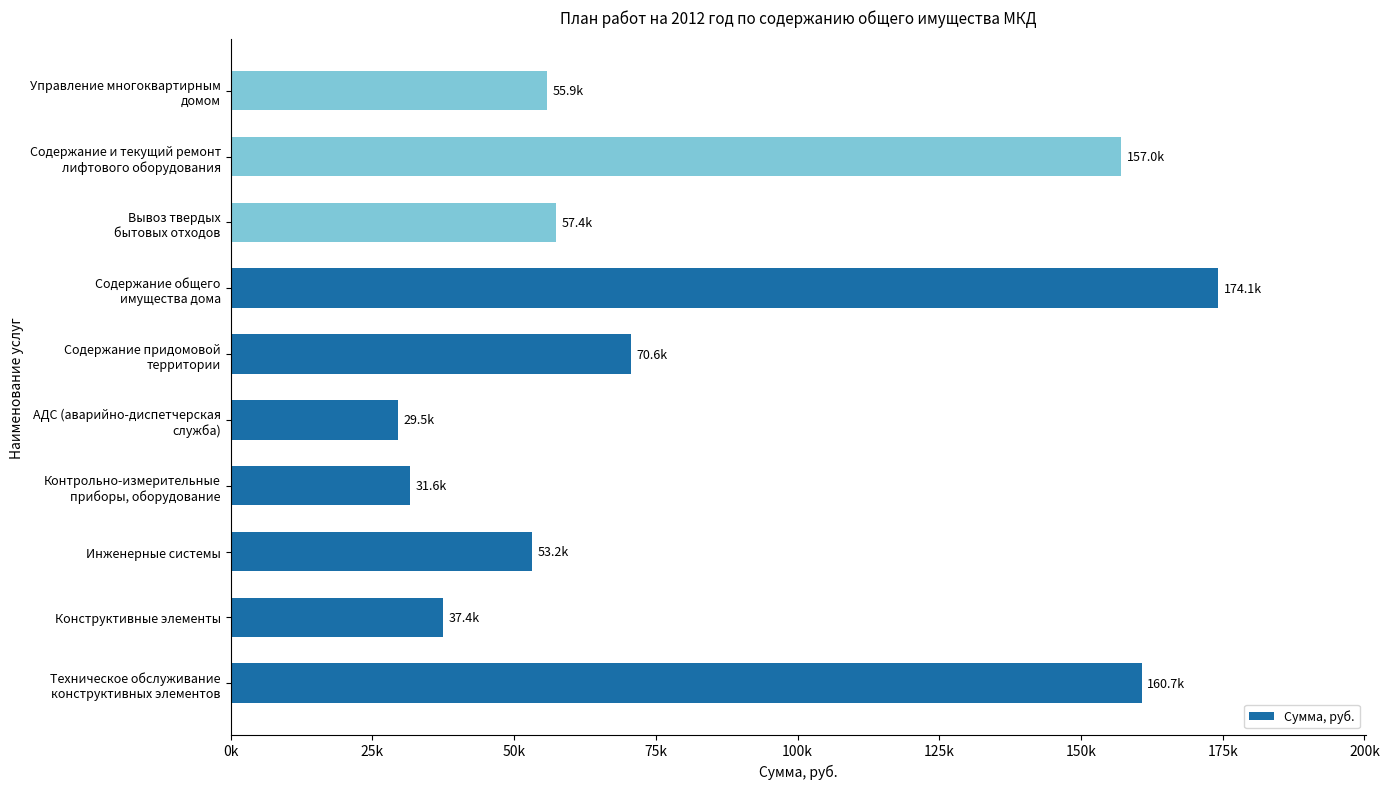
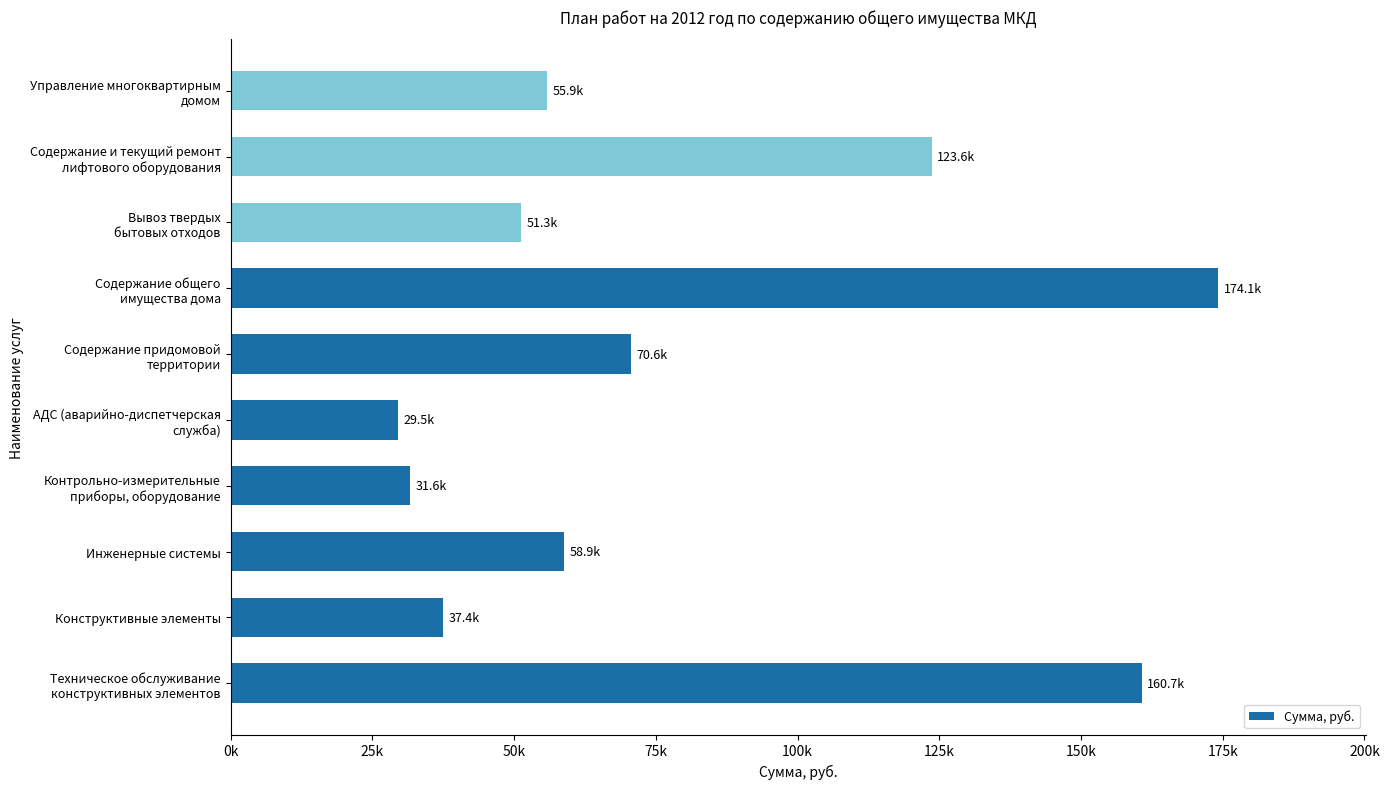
  {
    "Управление многоквартирным домом": "55.9k",
-   "Содержание и текущий ремонт лифтового оборудования": "157.0k",
-   "Вывоз твердых бытовых отходов": "57.4k",
+   "Содержание и текущий ремонт лифтового оборудования": "123.6k",
+   "Вывоз твердых бытовых отходов": "51.3k",
    "Содержание общего имущества дома": "174.1k",
    "Содержание придомовой территории": "70.6k",
    "АДС (аварийно-диспетчерская служба)": "29.5k",
    "Контрольно-измерительные приборы, оборудование": "31.6k",
-   "Инженерные системы": "53.2k",
+   "Инженерные системы": "58.9k",
    "Конструктивные элементы": "37.4k",
    "Техническое обслуживание конструктивных элементов": "160.7k"
  }
